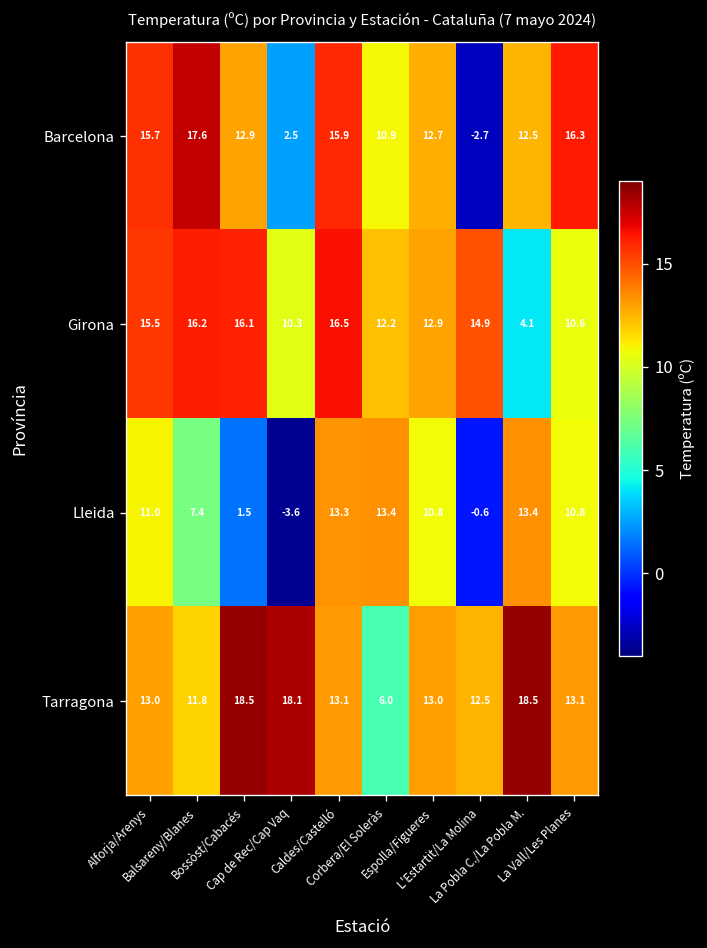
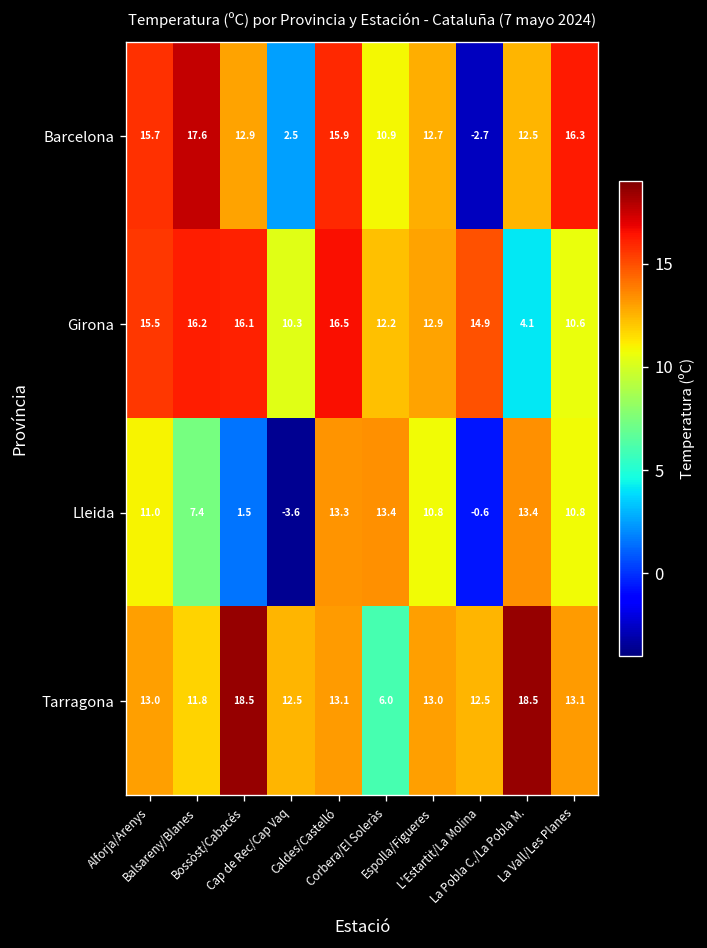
  {
    "Barcelona": {
      "Alforja/Arenys": 15.7,
      "Balsareny/Blanes": 17.6,
      "Bossòst/Cabacés": 12.9,
      "Cap de Rec/Cap Vaq": 2.5,
      "Caldes/Castelló": 15.9,
      "Corbera/El Soleràs": 10.9,
      "Espolla/Figueres": 12.7,
      "L'Estartit/La Molina": -2.7,
      "La Pobla C./La Pobla M.": 12.5,
      "La Vall/Les Planes": 16.3
    },
    "Girona": {
      "Alforja/Arenys": 15.5,
      "Balsareny/Blanes": 16.2,
      "Bossòst/Cabacés": 16.1,
      "Cap de Rec/Cap Vaq": 10.3,
      "Caldes/Castelló": 16.5,
      "Corbera/El Soleràs": 12.2,
      "Espolla/Figueres": 12.9,
      "L'Estartit/La Molina": 14.9,
      "La Pobla C./La Pobla M.": 4.1,
      "La Vall/Les Planes": 10.6
    },
    "Lleida": {
      "Alforja/Arenys": 11.0,
      "Balsareny/Blanes": 7.4,
      "Bossòst/Cabacés": 1.5,
      "Cap de Rec/Cap Vaq": -3.6,
      "Caldes/Castelló": 13.3,
      "Corbera/El Soleràs": 13.4,
      "Espolla/Figueres": 10.8,
      "L'Estartit/La Molina": -0.6,
      "La Pobla C./La Pobla M.": 13.4,
      "La Vall/Les Planes": 10.8
    },
    "Tarragona": {
      "Alforja/Arenys": 13.0,
      "Balsareny/Blanes": 11.8,
      "Bossòst/Cabacés": 18.5,
-     "Cap de Rec/Cap Vaq": 18.1,
+     "Cap de Rec/Cap Vaq": 12.5,
      "Caldes/Castelló": 13.1,
      "Corbera/El Soleràs": 6.0,
      "Espolla/Figueres": 13.0,
      "L'Estartit/La Molina": 12.5,
      "La Pobla C./La Pobla M.": 18.5,
      "La Vall/Les Planes": 13.1
    }
  }
